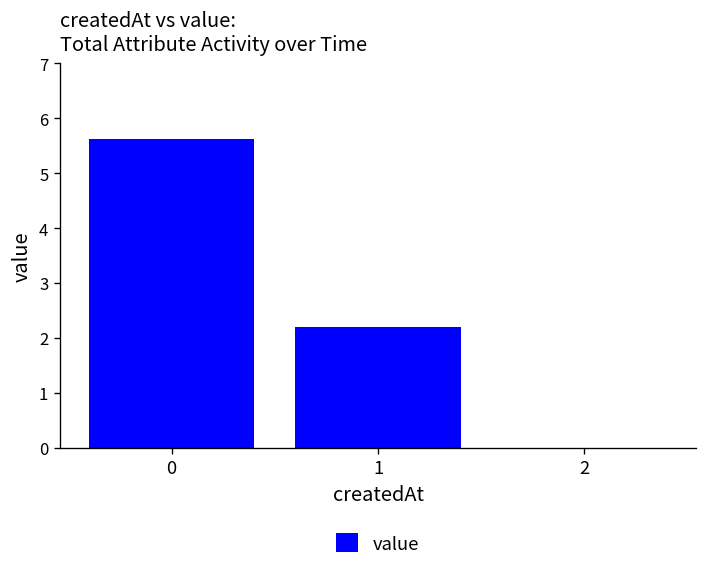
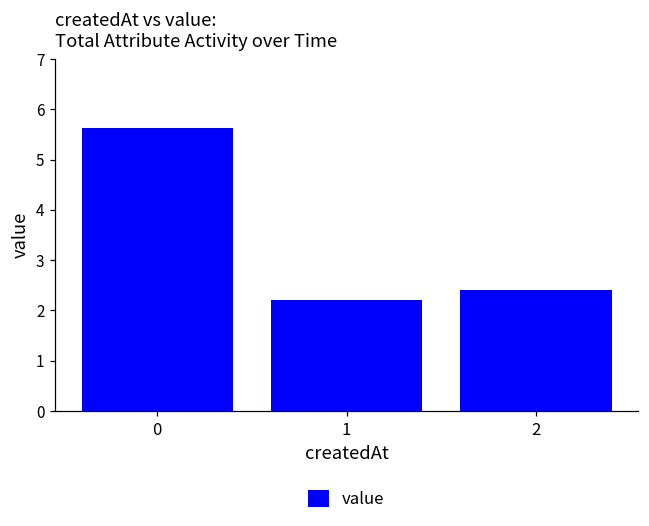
  {
    "0": 5.6,
    "1": 2.2,
-   "2": 0.0
+   "2": 2.4
  }
